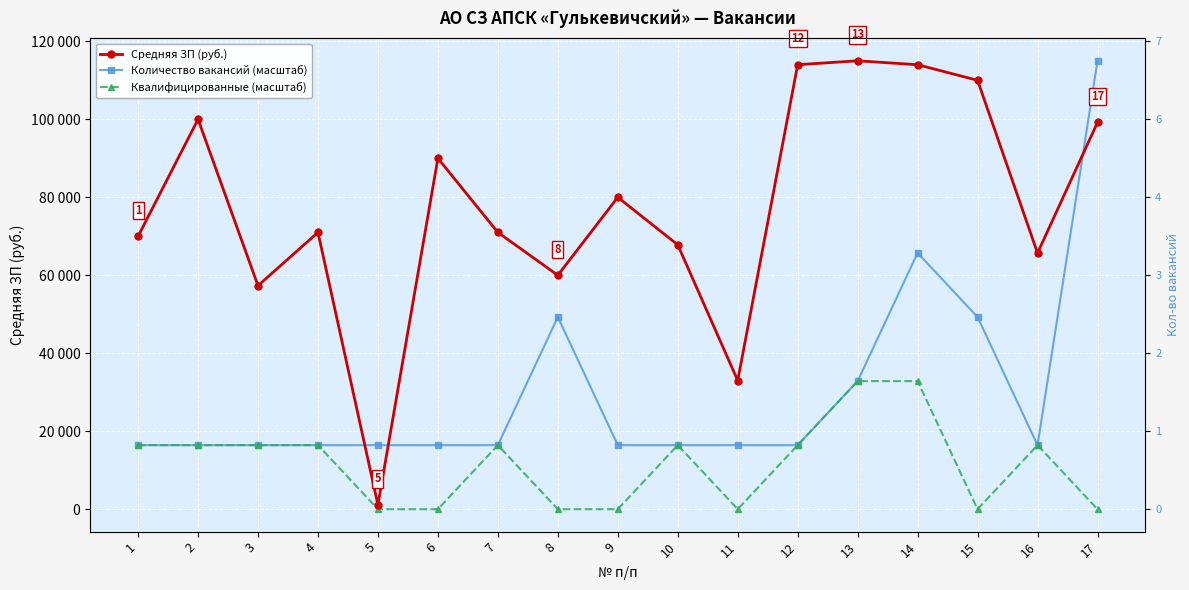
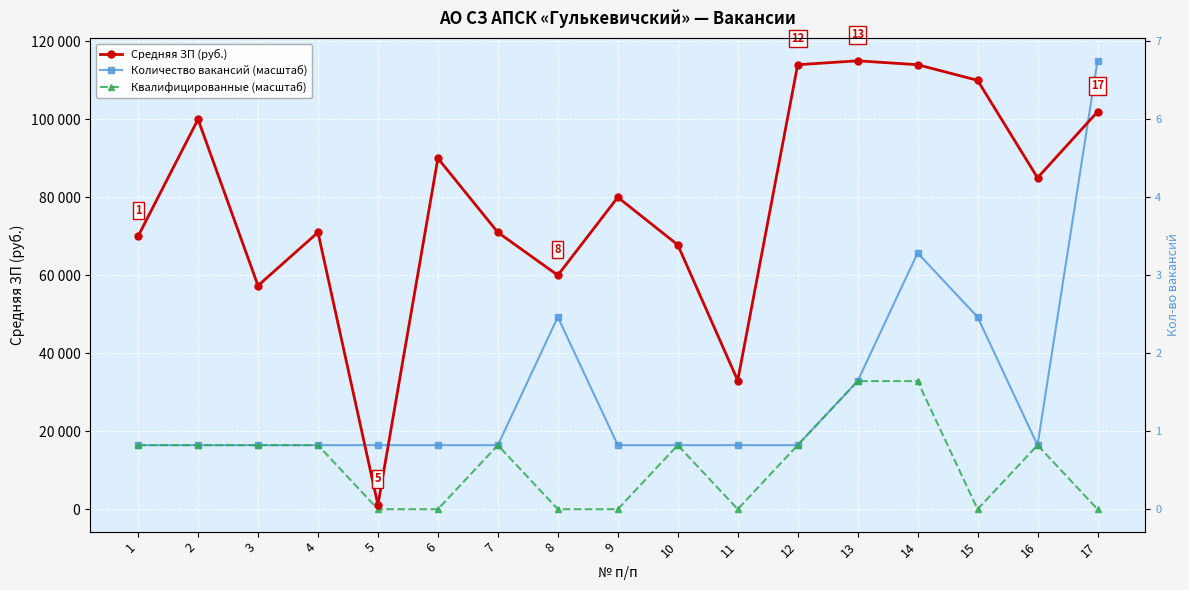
  {
    "Средняя ЗП (руб.)": {
      "2": 100000,
      "3": 57000,
      "4": 71000,
      "6": 90000,
      "7": 71000,
      "9": 80000,
      "10": 68000,
      "11": 33000,
      "14": 114000,
      "15": 110000,
-     "16": 66000,
-     "17": 99000
+     "16": 85000,
+     "17": 102000
    },
    "Количество вакансий (масштаб)": {
      "5": 16000,
      "6": 16000,
      "8": 49000,
      "9": 16000,
      "11": 16000,
      "14": 66000,
      "15": 49000,
      "17": 115000
    },
    "Квалифицированные (масштаб)": {
      "5": 0,
      "6": 0,
      "8": 0,
      "9": 0,
      "11": 0,
      "14": 33000,
      "15": 0,
      "17": 0
    }
  }
